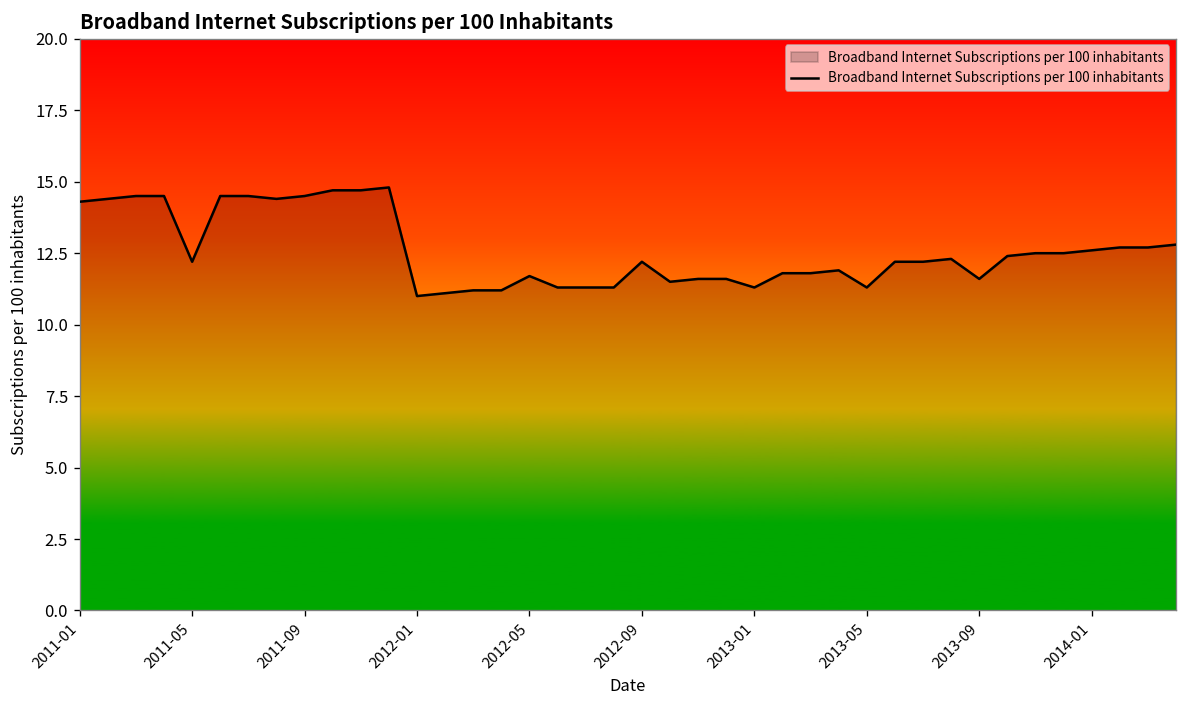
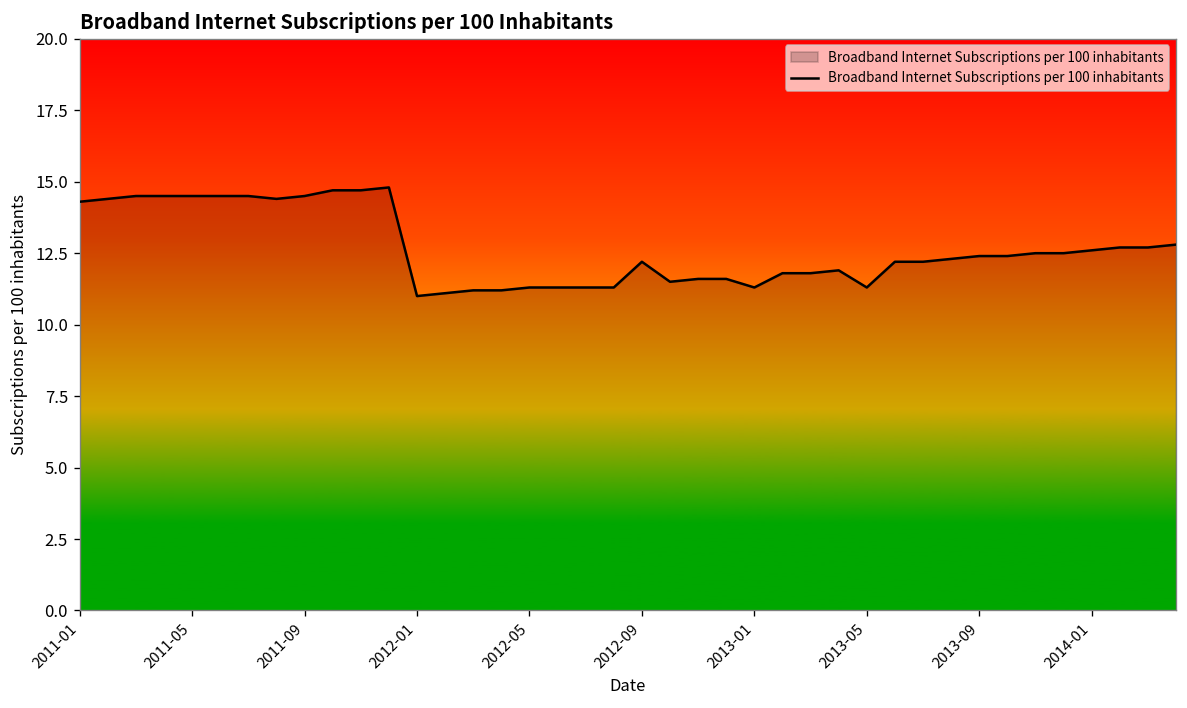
  {
    "2011-01": 14.3,
-   "2011-05": 12.2,
+   "2011-05": 14.5,
    "2011-09": 14.5,
    "2012-01": 11.0,
-   "2012-05": 11.7,
+   "2012-05": 11.3,
    "2012-09": 12.2,
    "2013-01": 11.3,
    "2013-05": 11.3,
-   "2013-09": 11.6,
+   "2013-09": 12.4,
    "2014-01": 12.6
  }
